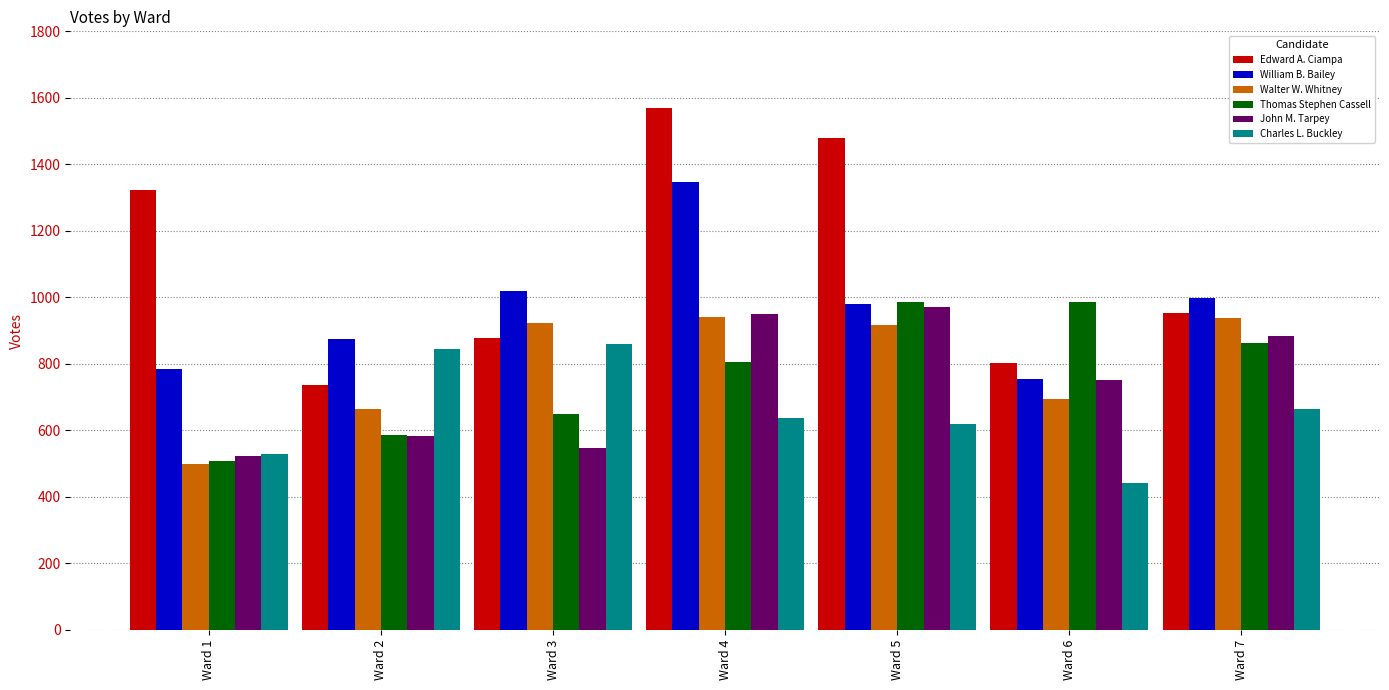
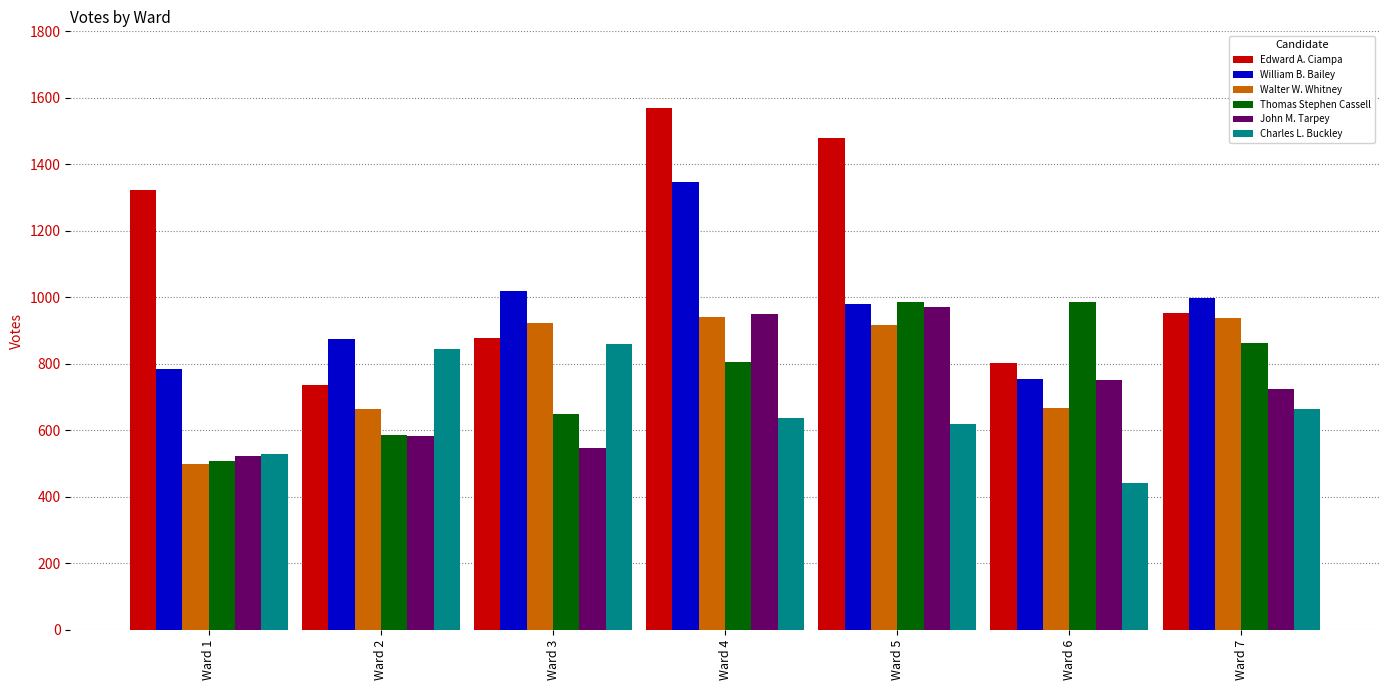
  {
    "Edward A. Ciampa": {
      "Ward 1": 1320,
      "Ward 2": 740,
      "Ward 3": 880,
      "Ward 4": 1570,
      "Ward 5": 1480,
      "Ward 6": 800,
      "Ward 7": 950
    },
    "William B. Bailey": {
      "Ward 1": 790,
      "Ward 2": 880,
      "Ward 3": 1020,
      "Ward 4": 1350,
      "Ward 5": 980,
      "Ward 6": 750,
      "Ward 7": 1000
    },
    "Walter W. Whitney": {
      "Ward 1": 500,
      "Ward 2": 660,
      "Ward 3": 920,
      "Ward 4": 940,
      "Ward 5": 920,
-     "Ward 6": 700,
+     "Ward 6": 670,
      "Ward 7": 940
    },
    "Thomas Stephen Cassell": {
      "Ward 1": 510,
      "Ward 2": 590,
      "Ward 3": 650,
      "Ward 4": 810,
      "Ward 5": 990,
      "Ward 6": 990,
      "Ward 7": 860
    },
    "John M. Tarpey": {
      "Ward 1": 520,
      "Ward 2": 580,
      "Ward 3": 550,
      "Ward 4": 950,
      "Ward 5": 970,
      "Ward 6": 750,
-     "Ward 7": 890
+     "Ward 7": 720
    },
    "Charles L. Buckley": {
      "Ward 1": 530,
      "Ward 2": 850,
      "Ward 3": 860,
      "Ward 4": 640,
      "Ward 5": 620,
      "Ward 6": 440,
      "Ward 7": 670
    }
  }
